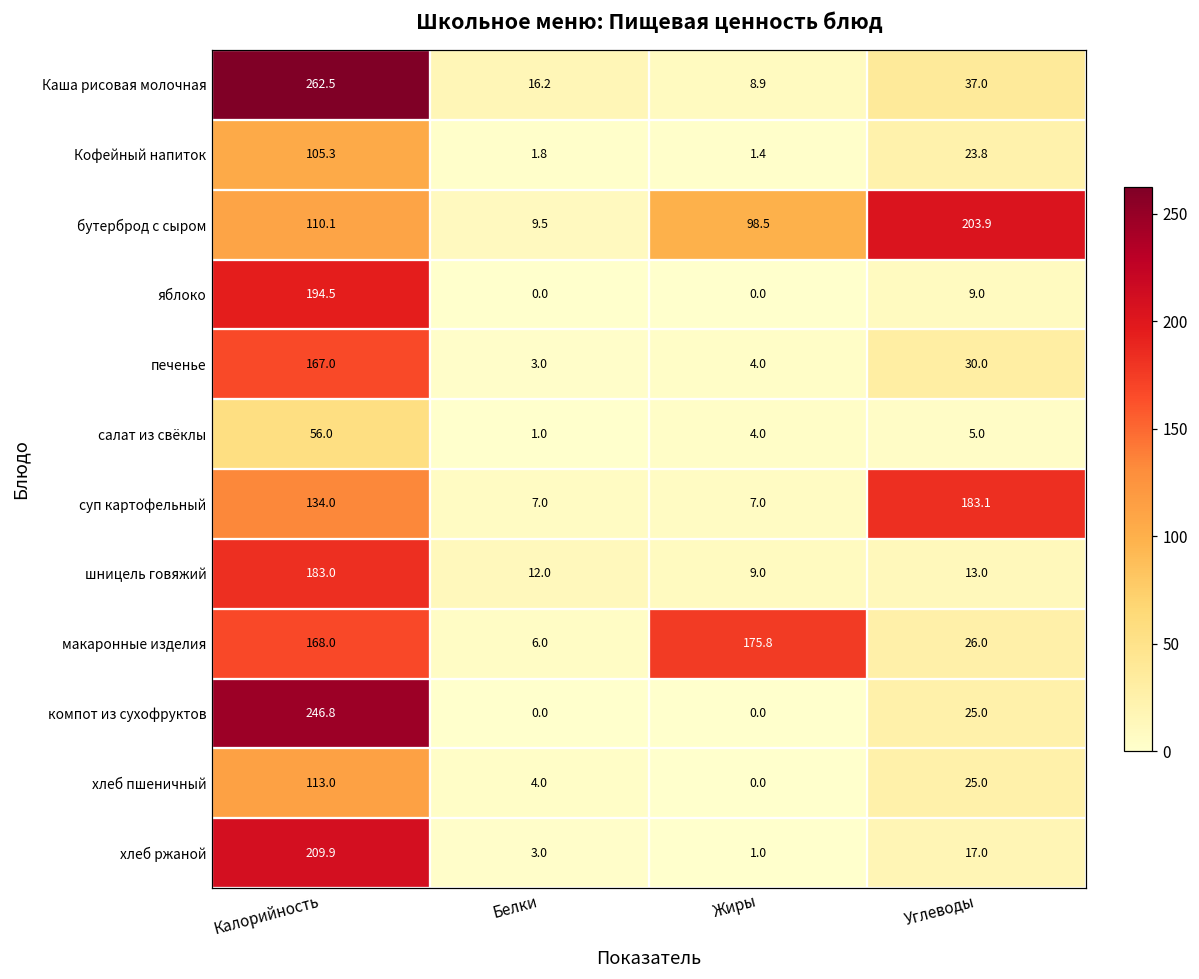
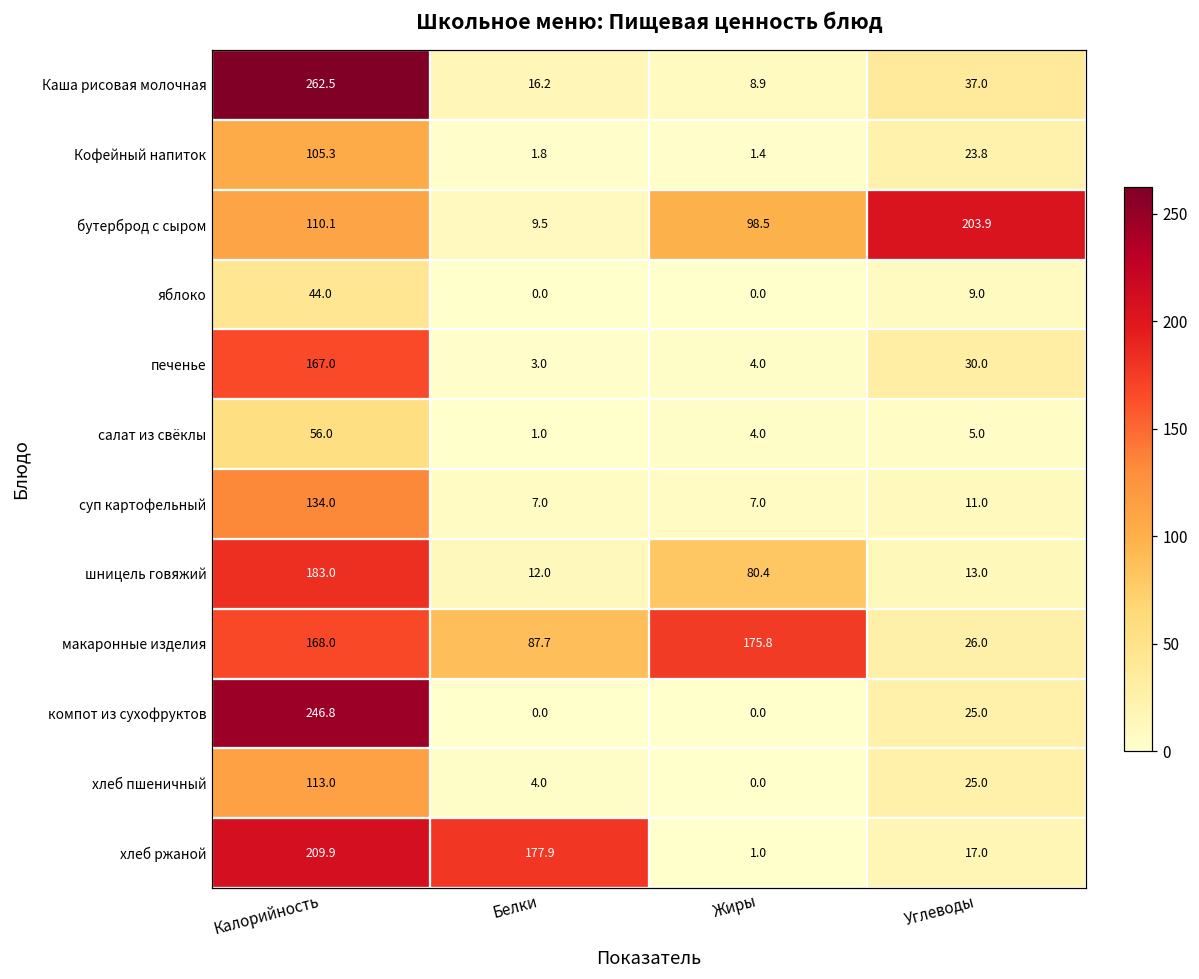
  {
    "Каша рисовая молочная": {
      "Калорийность": 262.5,
      "Белки": 16.2,
      "Жиры": 8.9,
      "Углеводы": 37.0
    },
    "Кофейный напиток": {
      "Калорийность": 105.3,
      "Белки": 1.8,
      "Жиры": 1.4,
      "Углеводы": 23.8
    },
    "бутерброд с сыром": {
      "Калорийность": 110.1,
      "Белки": 9.5,
      "Жиры": 98.5,
      "Углеводы": 203.9
    },
    "яблоко": {
-     "Калорийность": 194.5,
+     "Калорийность": 44.0,
      "Белки": 0.0,
      "Жиры": 0.0,
      "Углеводы": 9.0
    },
    "печенье": {
      "Калорийность": 167.0,
      "Белки": 3.0,
      "Жиры": 4.0,
      "Углеводы": 30.0
    },
    "салат из свёклы": {
      "Калорийность": 56.0,
      "Белки": 1.0,
      "Жиры": 4.0,
      "Углеводы": 5.0
    },
    "суп картофельный": {
      "Калорийность": 134.0,
      "Белки": 7.0,
      "Жиры": 7.0,
-     "Углеводы": 183.1
+     "Углеводы": 11.0
    },
    "шницель говяжий": {
      "Калорийность": 183.0,
      "Белки": 12.0,
-     "Жиры": 9.0,
+     "Жиры": 80.4,
      "Углеводы": 13.0
    },
    "макаронные изделия": {
      "Калорийность": 168.0,
-     "Белки": 6.0,
+     "Белки": 87.7,
      "Жиры": 175.8,
      "Углеводы": 26.0
    },
    "компот из сухофруктов": {
      "Калорийность": 246.8,
      "Белки": 0.0,
      "Жиры": 0.0,
      "Углеводы": 25.0
    },
    "хлеб пшеничный": {
      "Калорийность": 113.0,
      "Белки": 4.0,
      "Жиры": 0.0,
      "Углеводы": 25.0
    },
    "хлеб ржаной": {
      "Калорийность": 209.9,
-     "Белки": 3.0,
+     "Белки": 177.9,
      "Жиры": 1.0,
      "Углеводы": 17.0
    }
  }
